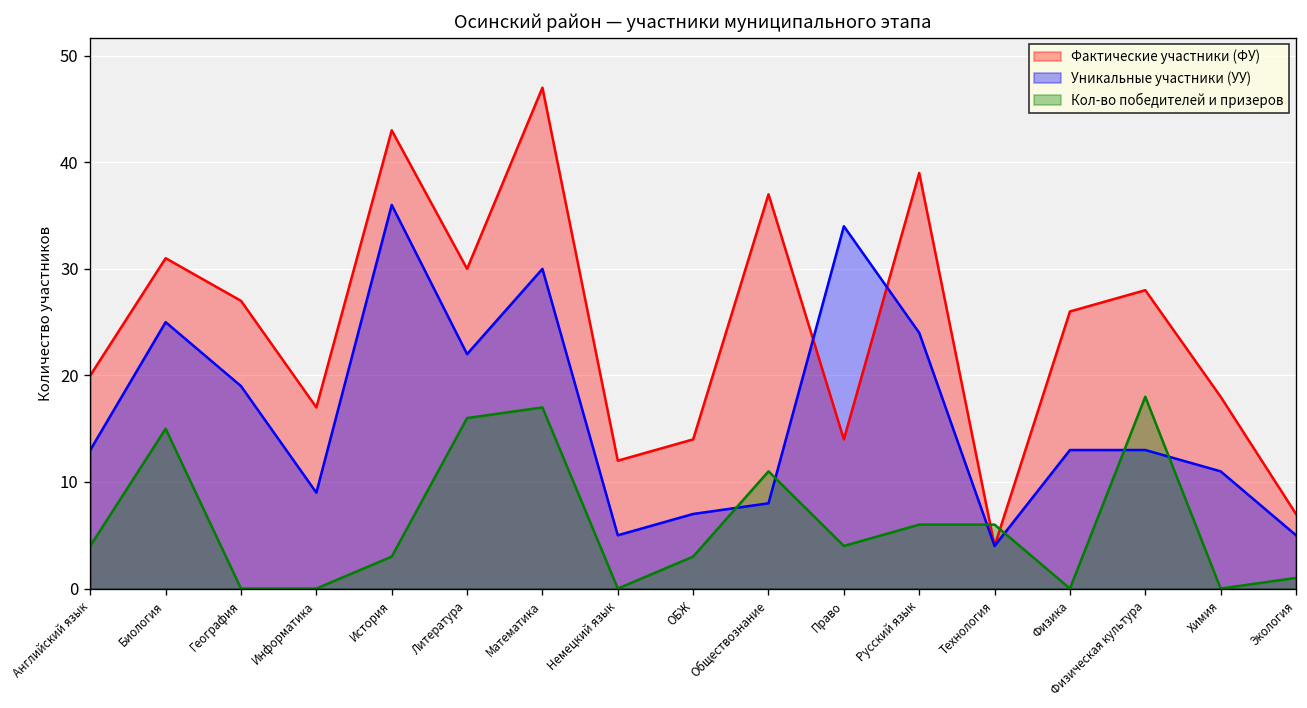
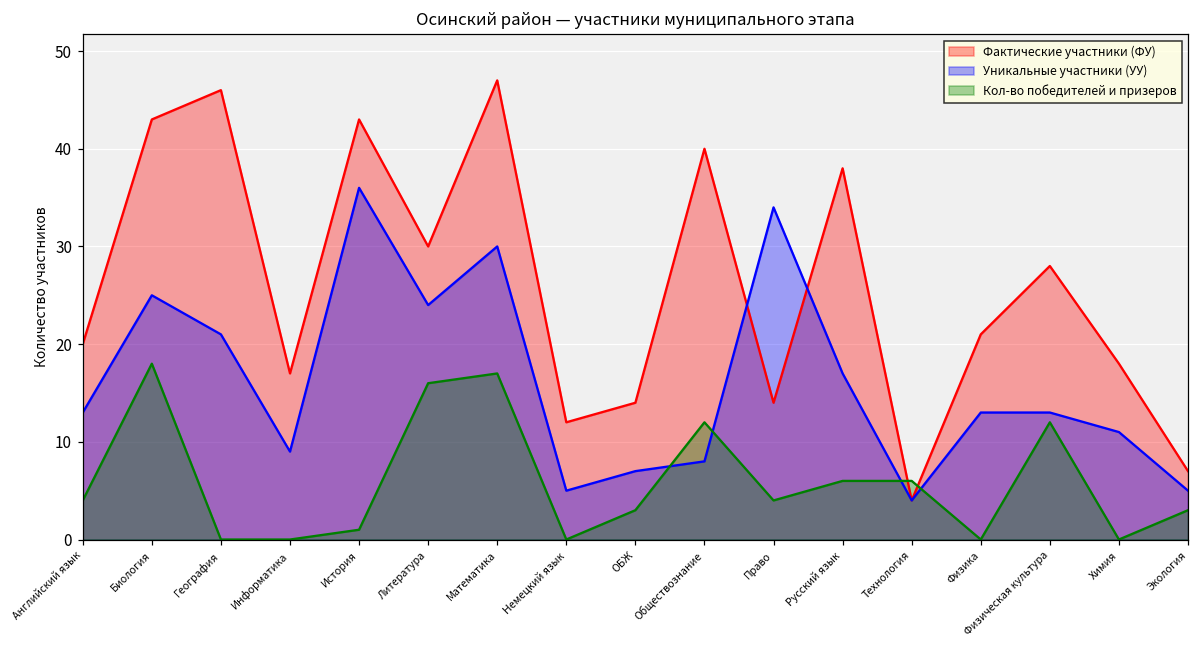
  {
    "Фактические участники (ФУ)": {
      "Английский язык": 20,
-     "Биология": 31,
-     "География": 27,
+     "Биология": 43,
+     "География": 46,
      "Информатика": 17,
      "История": 43,
      "Литература": 30,
      "Математика": 47,
      "Немецкий язык": 12,
      "ОБЖ": 14,
-     "Обществознание": 37,
+     "Обществознание": 40,
      "Право": 14,
-     "Русский язык": 39,
-     "Физика": 26,
+     "Русский язык": 38,
+     "Физика": 21,
      "Физическая культура": 28,
      "Химия": 18,
      "Экология": 7
    },
    "Уникальные участники (УУ)": {
      "Английский язык": 13,
      "Биология": 25,
-     "География": 19,
+     "География": 21,
      "Информатика": 9,
      "История": 36,
-     "Литература": 22,
+     "Литература": 24,
      "Математика": 30,
      "Немецкий язык": 5,
      "ОБЖ": 7,
      "Обществознание": 8,
      "Право": 34,
-     "Русский язык": 24,
+     "Русский язык": 17,
      "Физика": 13,
      "Физическая культура": 13,
      "Химия": 11,
      "Экология": 5
    },
    "Кол-во победителей и призеров": {
      "Английский язык": 4,
-     "Биология": 15,
+     "Биология": 18,
      "География": 0,
      "Информатика": 0,
-     "История": 3,
+     "История": 1,
      "Литература": 16,
      "Математика": 17,
      "Немецкий язык": 0,
      "ОБЖ": 3,
-     "Обществознание": 11,
+     "Обществознание": 12,
      "Право": 4,
      "Русский язык": 6,
      "Технология": 6,
      "Физика": 0,
-     "Физическая культура": 18,
+     "Физическая культура": 12,
      "Химия": 0,
-     "Экология": 1
+     "Экология": 3
    }
  }
